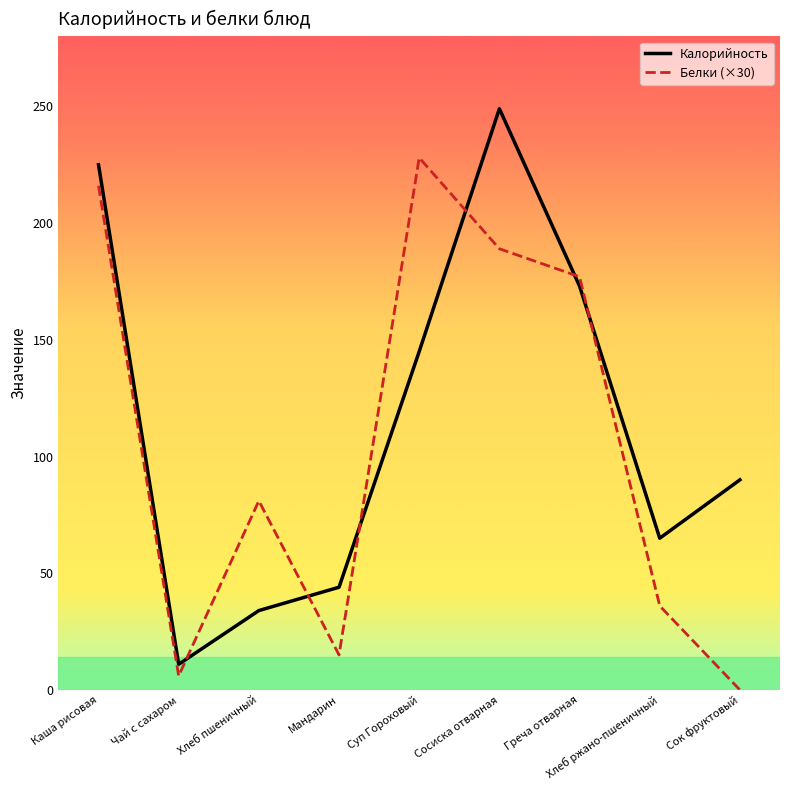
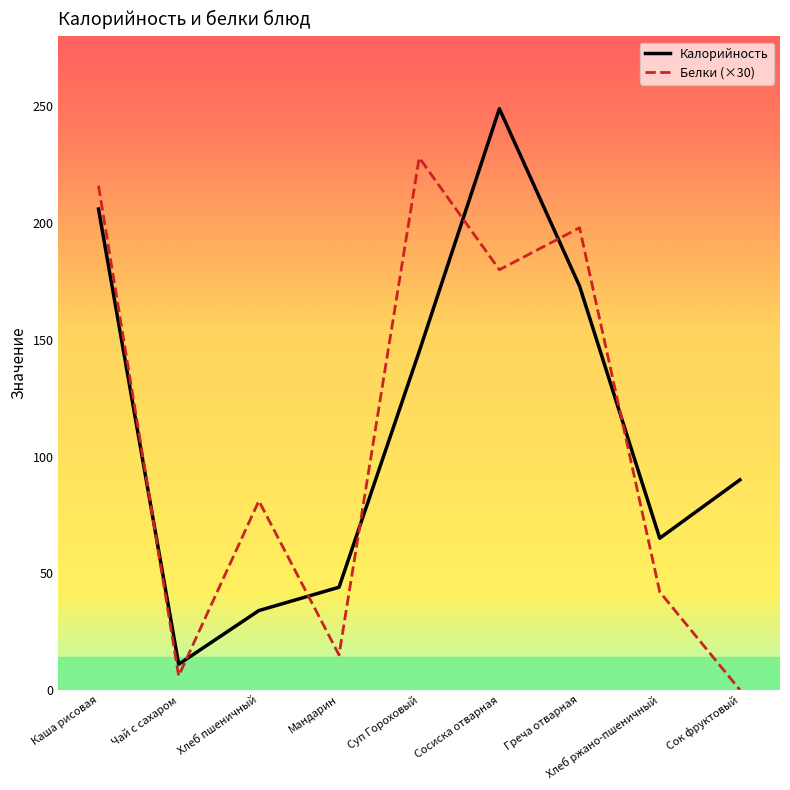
  {
    "Калорийность": {
-     "Каша рисовая": 225,
+     "Каша рисовая": 206,
      "Хлеб пшеничный": 34,
      "Мандарин": 44,
      "Суп Гороховый": 145,
      "Сосиска отварная": 249,
      "Греча отварная": 173,
      "Хлеб ржано-пшеничный": 65,
      "Сок фруктовый": 90
    },
    "Белки (×30)": {
      "Каша рисовая": 216,
      "Хлеб пшеничный": 81,
      "Мандарин": 15,
      "Суп Гороховый": 228,
-     "Сосиска отварная": 189,
-     "Греча отварная": 177,
-     "Хлеб ржано-пшеничный": 36
+     "Сосиска отварная": 180,
+     "Греча отварная": 198,
+     "Хлеб ржано-пшеничный": 42
    }
  }
